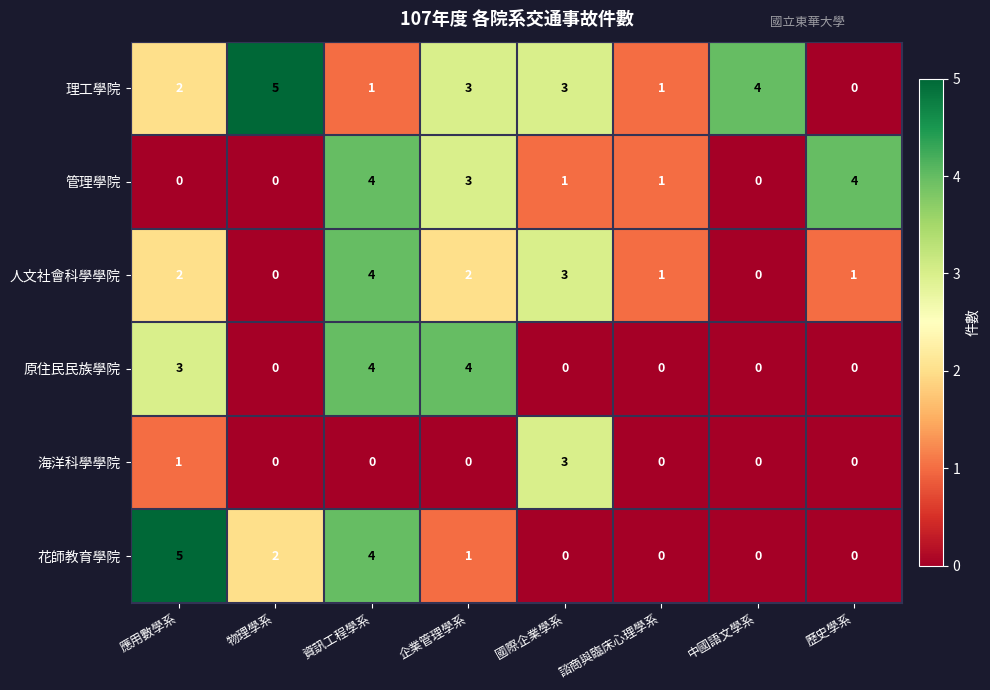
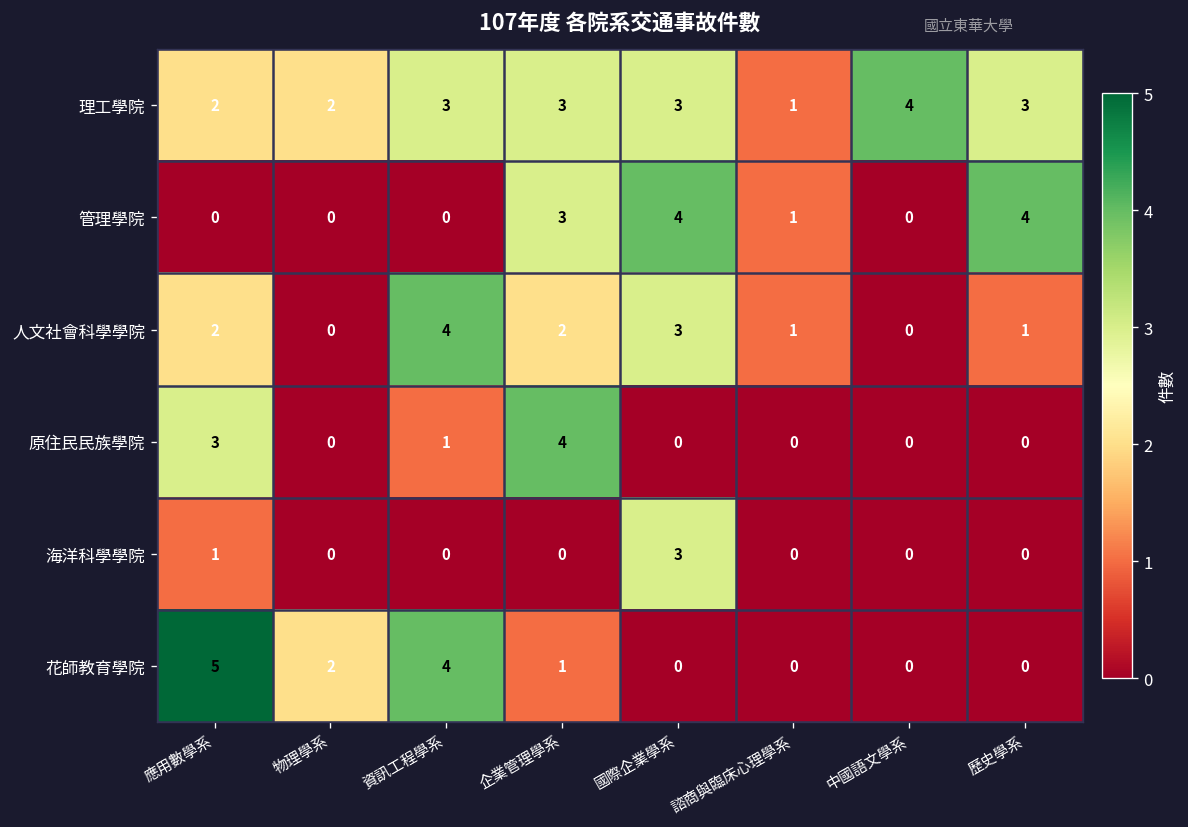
  {
    "理工學院": {
      "應用數學系": 2,
-     "物理學系": 5,
-     "資訊工程學系": 1,
+     "物理學系": 2,
+     "資訊工程學系": 3,
      "企業管理學系": 3,
      "國際企業學系": 3,
      "諮商與臨床心理學系": 1,
      "中國語文學系": 4,
-     "歷史學系": 0
+     "歷史學系": 3
    },
    "管理學院": {
      "應用數學系": 0,
      "物理學系": 0,
-     "資訊工程學系": 4,
+     "資訊工程學系": 0,
      "企業管理學系": 3,
-     "國際企業學系": 1,
+     "國際企業學系": 4,
      "諮商與臨床心理學系": 1,
      "中國語文學系": 0,
      "歷史學系": 4
    },
    "人文社會科學學院": {
      "應用數學系": 2,
      "物理學系": 0,
      "資訊工程學系": 4,
      "企業管理學系": 2,
      "國際企業學系": 3,
      "諮商與臨床心理學系": 1,
      "中國語文學系": 0,
      "歷史學系": 1
    },
    "原住民民族學院": {
      "應用數學系": 3,
      "物理學系": 0,
-     "資訊工程學系": 4,
+     "資訊工程學系": 1,
      "企業管理學系": 4,
      "國際企業學系": 0,
      "諮商與臨床心理學系": 0,
      "中國語文學系": 0,
      "歷史學系": 0
    },
    "海洋科學學院": {
      "應用數學系": 1,
      "物理學系": 0,
      "資訊工程學系": 0,
      "企業管理學系": 0,
      "國際企業學系": 3,
      "諮商與臨床心理學系": 0,
      "中國語文學系": 0,
      "歷史學系": 0
    },
    "花師教育學院": {
      "應用數學系": 5,
      "物理學系": 2,
      "資訊工程學系": 4,
      "企業管理學系": 1,
      "國際企業學系": 0,
      "諮商與臨床心理學系": 0,
      "中國語文學系": 0,
      "歷史學系": 0
    }
  }
